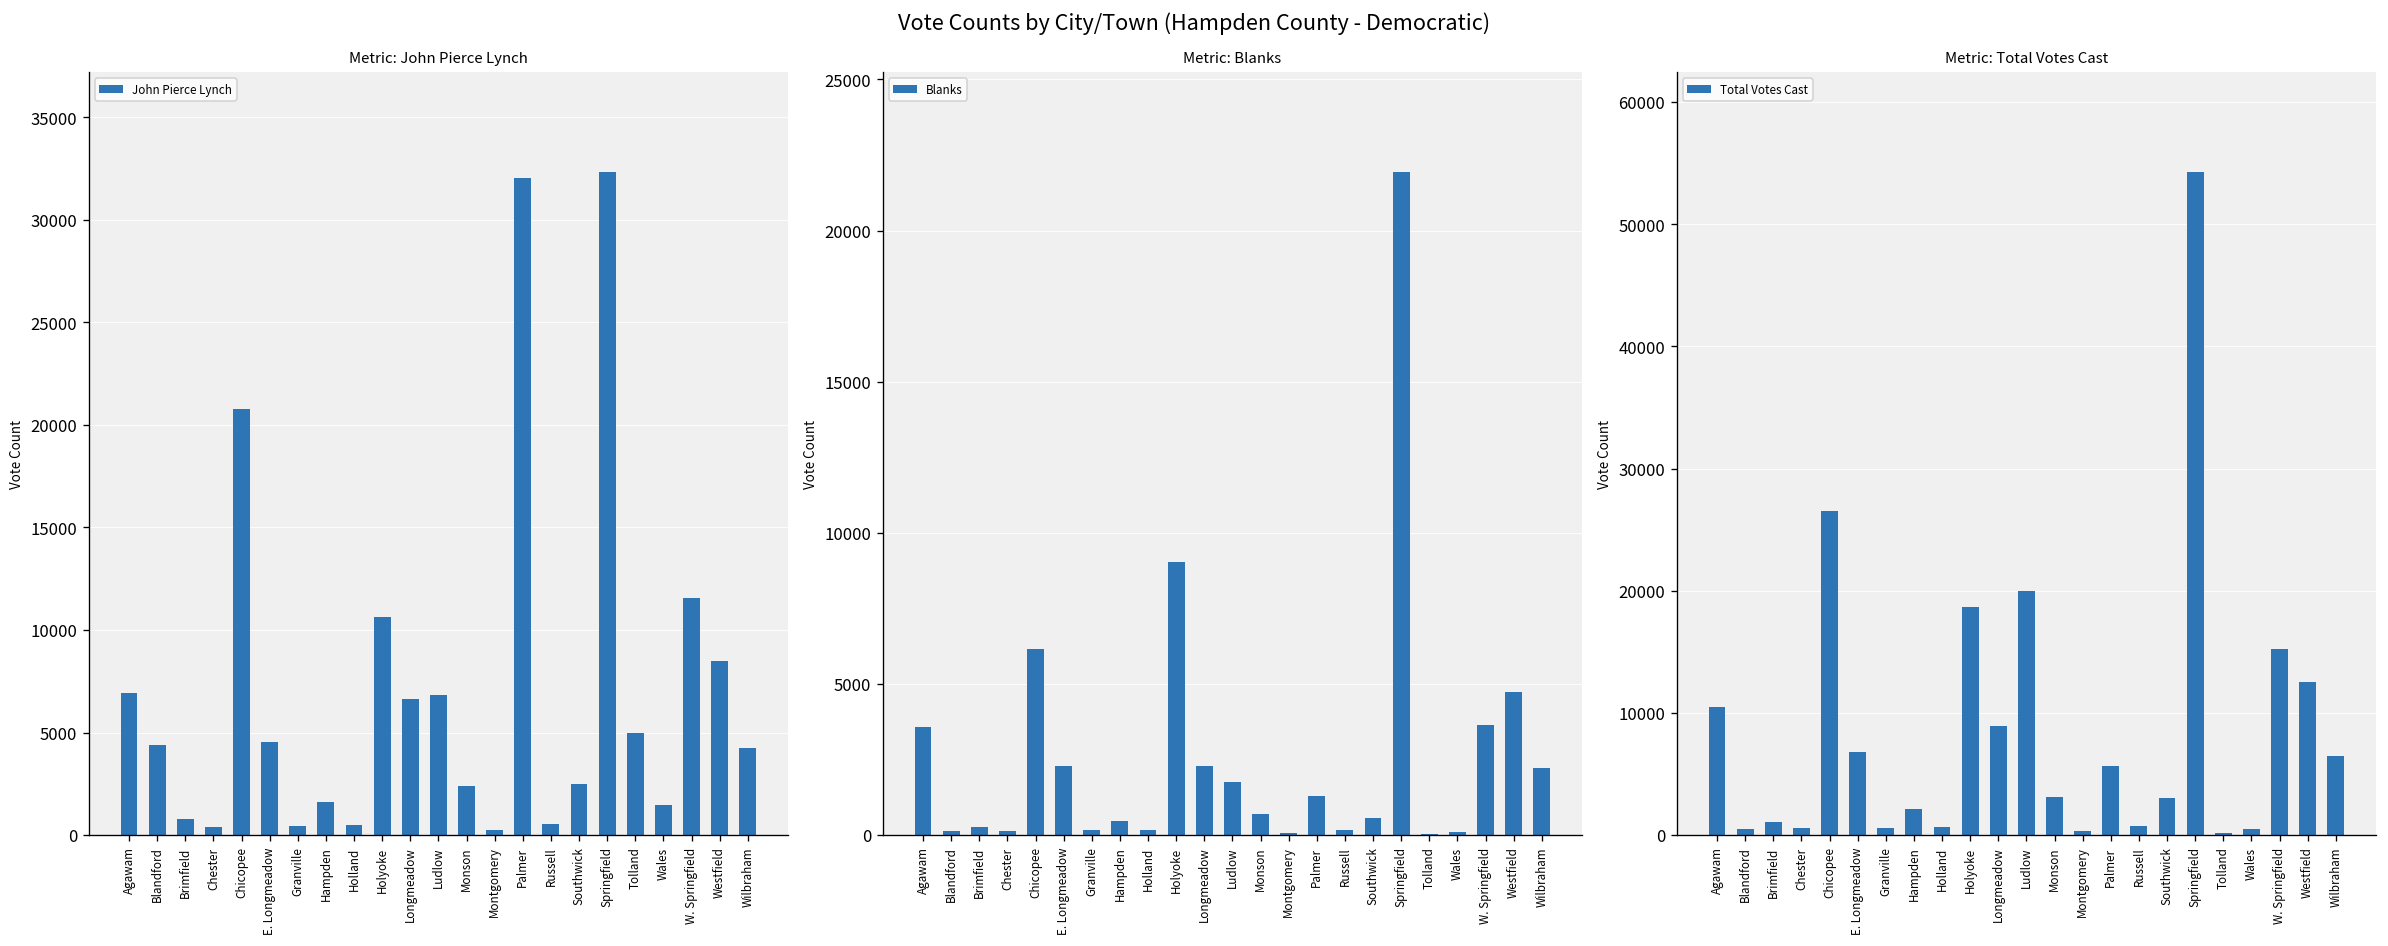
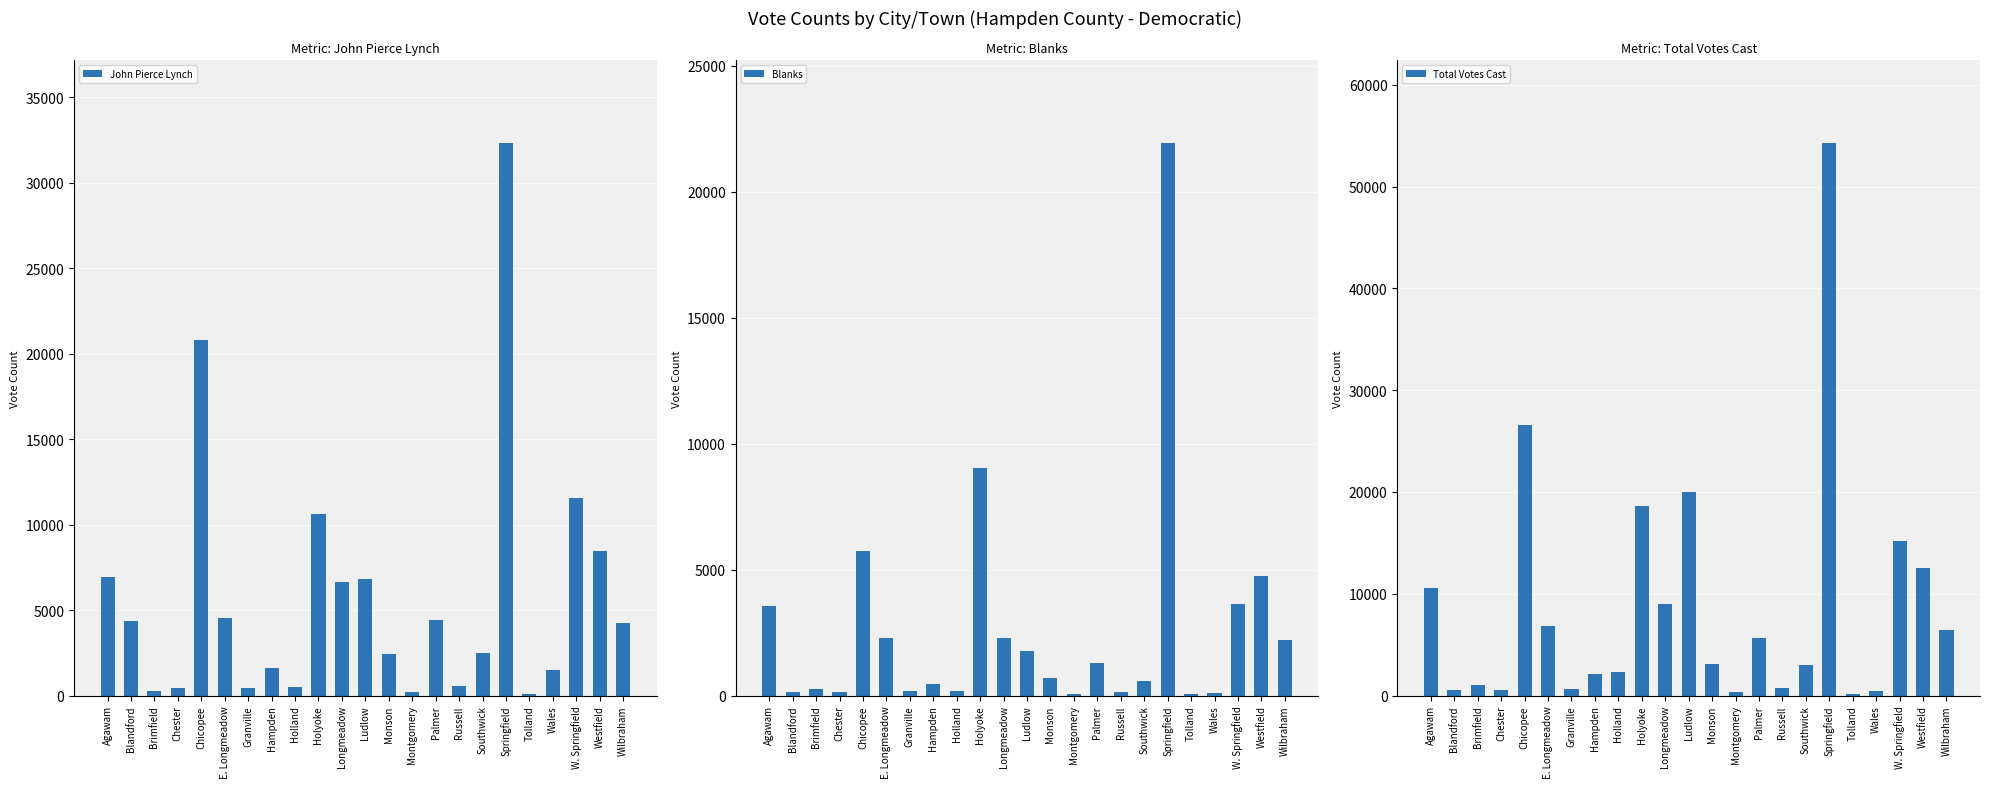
  {
    "Metric: John Pierce Lynch": {
      "Agawam": 6900,
      "Blandford": 4400,
-     "Brimfield": 800,
+     "Brimfield": 300,
      "Chester": 400,
      "Chicopee": 20800,
      "E. Longmeadow": 4500,
      "Granville": 400,
      "Hampden": 1600,
      "Holland": 500,
      "Holyoke": 10600,
      "Longmeadow": 6700,
      "Ludlow": 6800,
      "Monson": 2400,
      "Montgomery": 200,
-     "Palmer": 32100,
+     "Palmer": 4400,
      "Russell": 500,
      "Southwick": 2500,
      "Springfield": 32300,
-     "Tolland": 5000,
+     "Tolland": 100,
      "Wales": 1500,
      "W. Springfield": 11500,
      "Westfield": 8500,
      "Wilbraham": 4200
    },
    "Metric: Blanks": {
      "Agawam": 3600,
      "Blandford": 100,
      "Brimfield": 300,
      "Chester": 100,
-     "Chicopee": 6100,
+     "Chicopee": 5800,
      "E. Longmeadow": 2300,
      "Granville": 200,
      "Hampden": 500,
      "Holland": 200,
      "Holyoke": 9000,
      "Longmeadow": 2300,
      "Ludlow": 1800,
      "Monson": 700,
      "Palmer": 1300,
      "Russell": 200,
      "Southwick": 600,
      "Springfield": 21900,
      "W. Springfield": 3700,
      "Westfield": 4700,
      "Wilbraham": 2200
    },
    "Metric: Total Votes Cast": {
      "Agawam": 10500,
      "Blandford": 500,
      "Brimfield": 1100,
      "Chester": 500,
      "Chicopee": 26600,
      "E. Longmeadow": 6800,
      "Granville": 600,
      "Hampden": 2100,
-     "Holland": 700,
+     "Holland": 2300,
      "Holyoke": 18600,
      "Longmeadow": 8900,
      "Ludlow": 20000,
      "Monson": 3100,
      "Montgomery": 300,
      "Palmer": 5700,
      "Russell": 700,
      "Southwick": 3000,
      "Springfield": 54300,
      "Wales": 500,
      "W. Springfield": 15200,
      "Westfield": 12500,
      "Wilbraham": 6400
    }
  }
